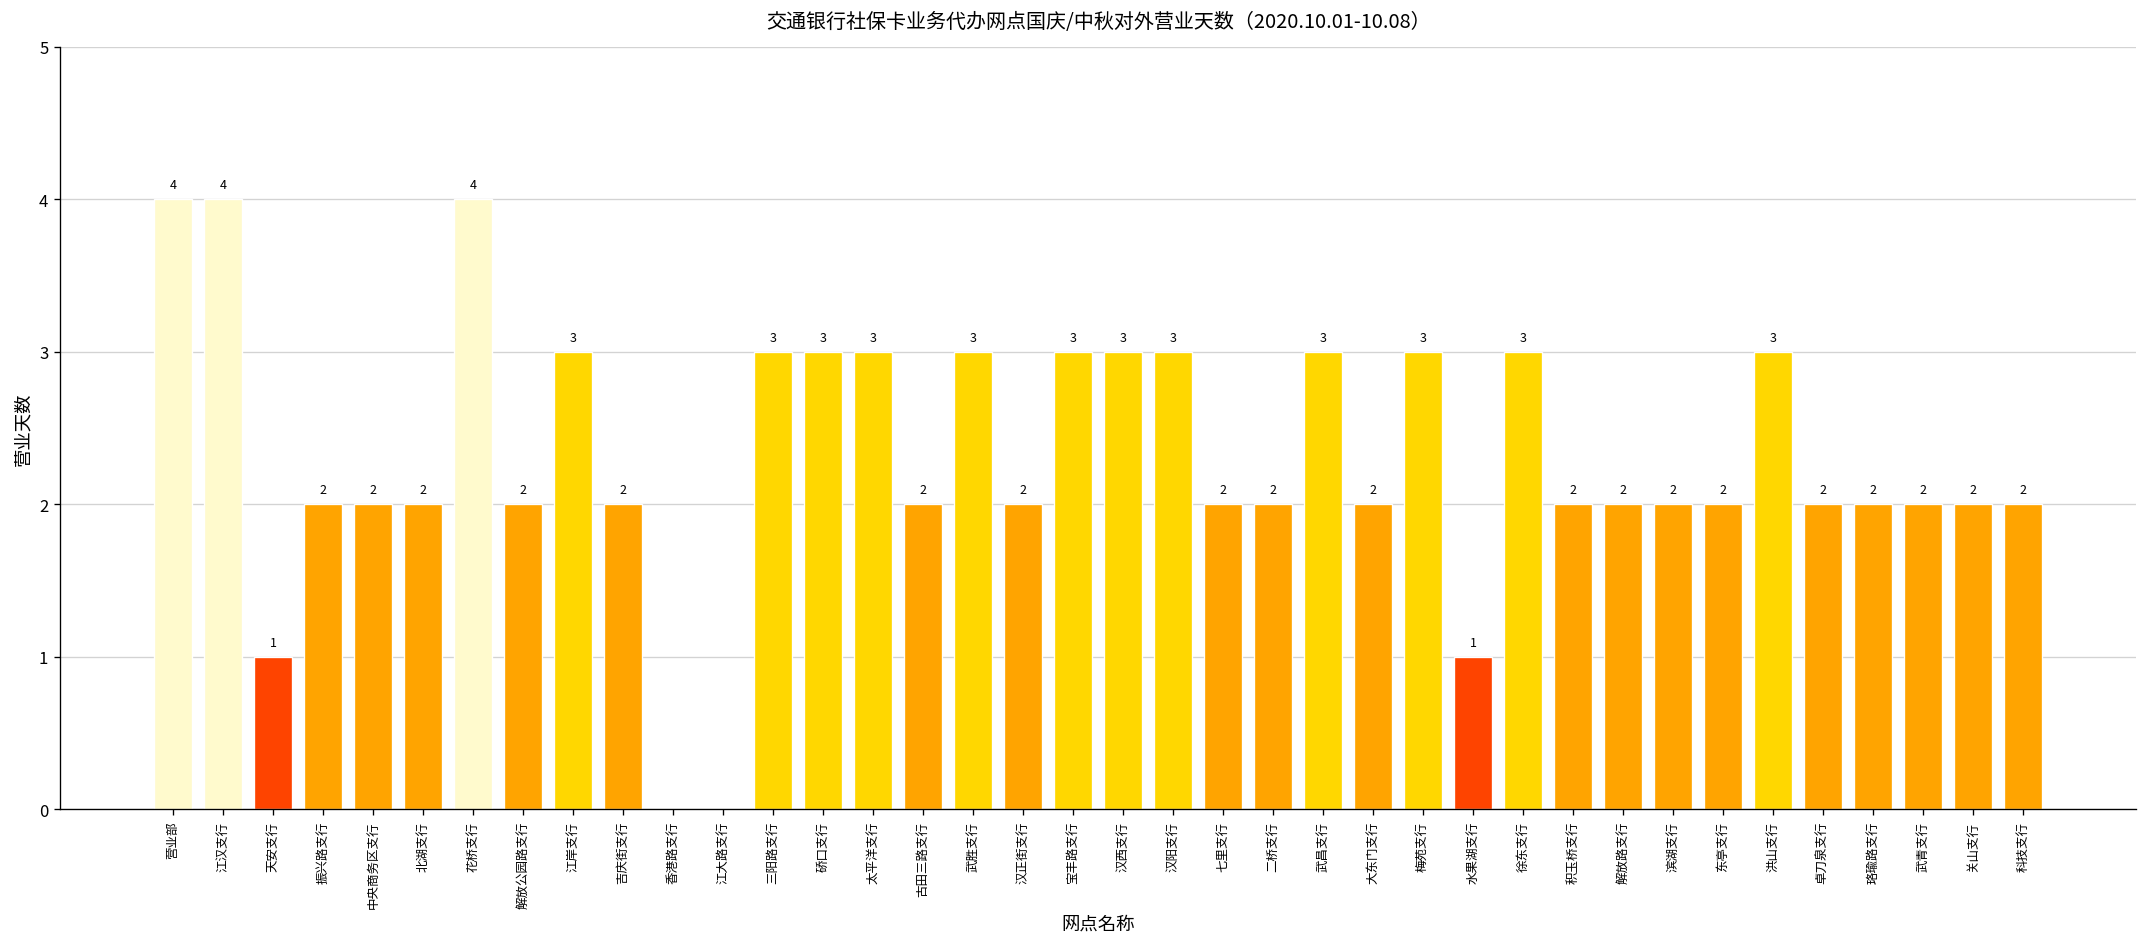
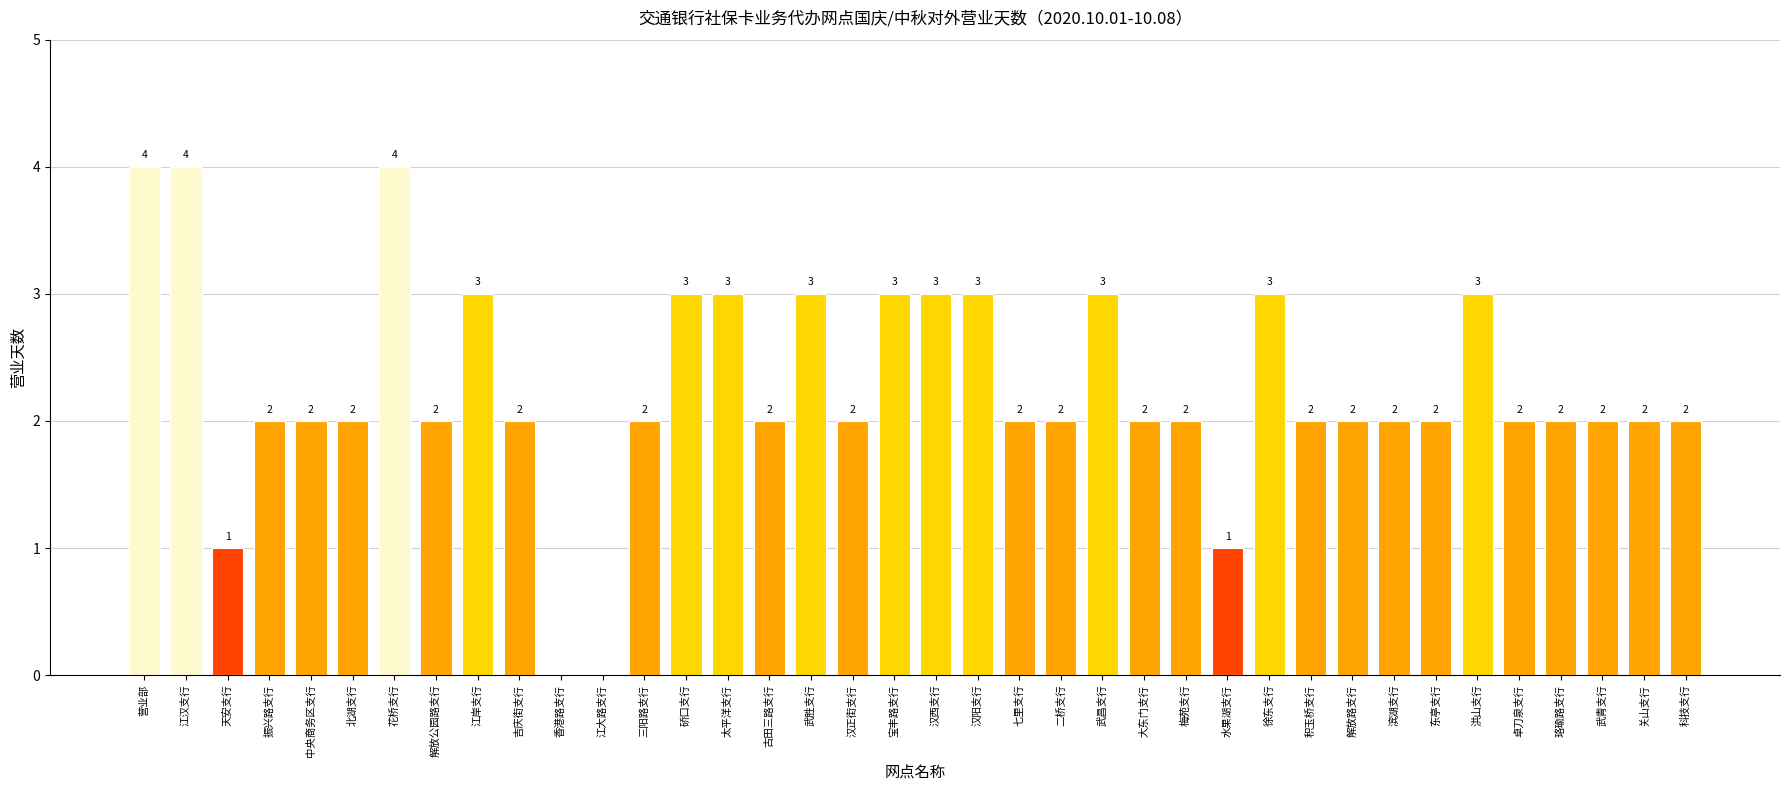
  {
    "营业部": 4,
    "江汉支行": 4,
    "天安支行": 1,
    "振兴路支行": 2,
    "中央商务区支行": 2,
    "北湖支行": 2,
    "花桥支行": 4,
    "解放公园路支行": 2,
    "江岸支行": 3,
    "吉庆街支行": 2,
-   "三阳路支行": 3,
+   "三阳路支行": 2,
    "硚口支行": 3,
    "太平洋支行": 3,
    "古田三路支行": 2,
    "武胜支行": 3,
    "汉正街支行": 2,
    "宝丰路支行": 3,
    "汉西支行": 3,
    "汉阳支行": 3,
    "七里支行": 2,
    "二桥支行": 2,
    "武昌支行": 3,
    "大东门支行": 2,
-   "梅苑支行": 3,
+   "梅苑支行": 2,
    "水果湖支行": 1,
    "徐东支行": 3,
    "积玉桥支行": 2,
    "解放路支行": 2,
    "滨湖支行": 2,
    "东亭支行": 2,
    "洪山支行": 3,
    "卓刀泉支行": 2,
    "珞瑜路支行": 2,
    "武青支行": 2,
    "关山支行": 2,
    "科技支行": 2
  }
